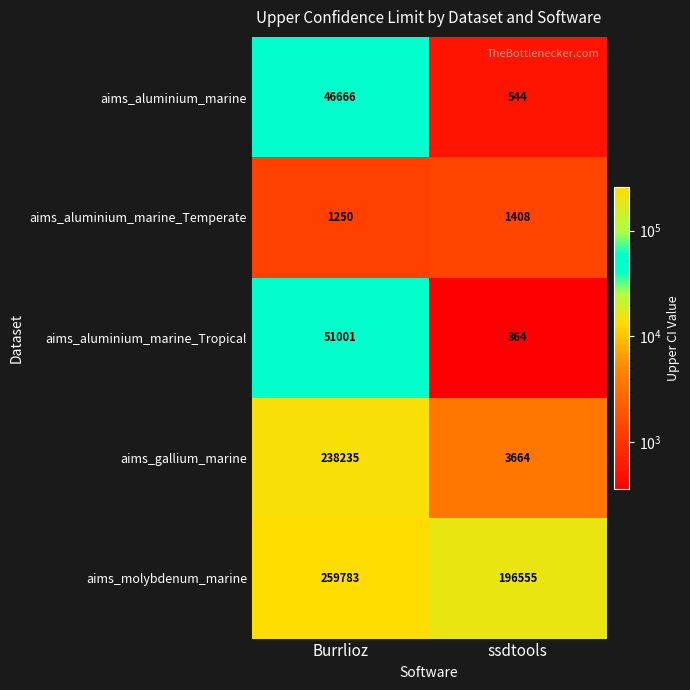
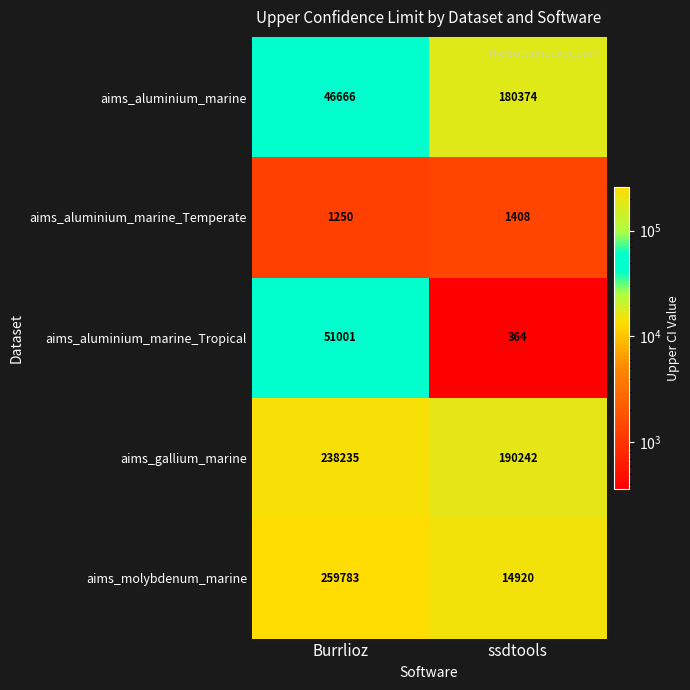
  {
    "aims_aluminium_marine": {
      "Burrlioz": 46666,
-     "ssdtools": 544
+     "ssdtools": 180374
    },
    "aims_aluminium_marine_Temperate": {
      "Burrlioz": 1250,
      "ssdtools": 1408
    },
    "aims_aluminium_marine_Tropical": {
      "Burrlioz": 51001,
      "ssdtools": 364
    },
    "aims_gallium_marine": {
      "Burrlioz": 238235,
-     "ssdtools": 3664
+     "ssdtools": 190242
    },
    "aims_molybdenum_marine": {
      "Burrlioz": 259783,
-     "ssdtools": 196555
+     "ssdtools": 14920
    }
  }
